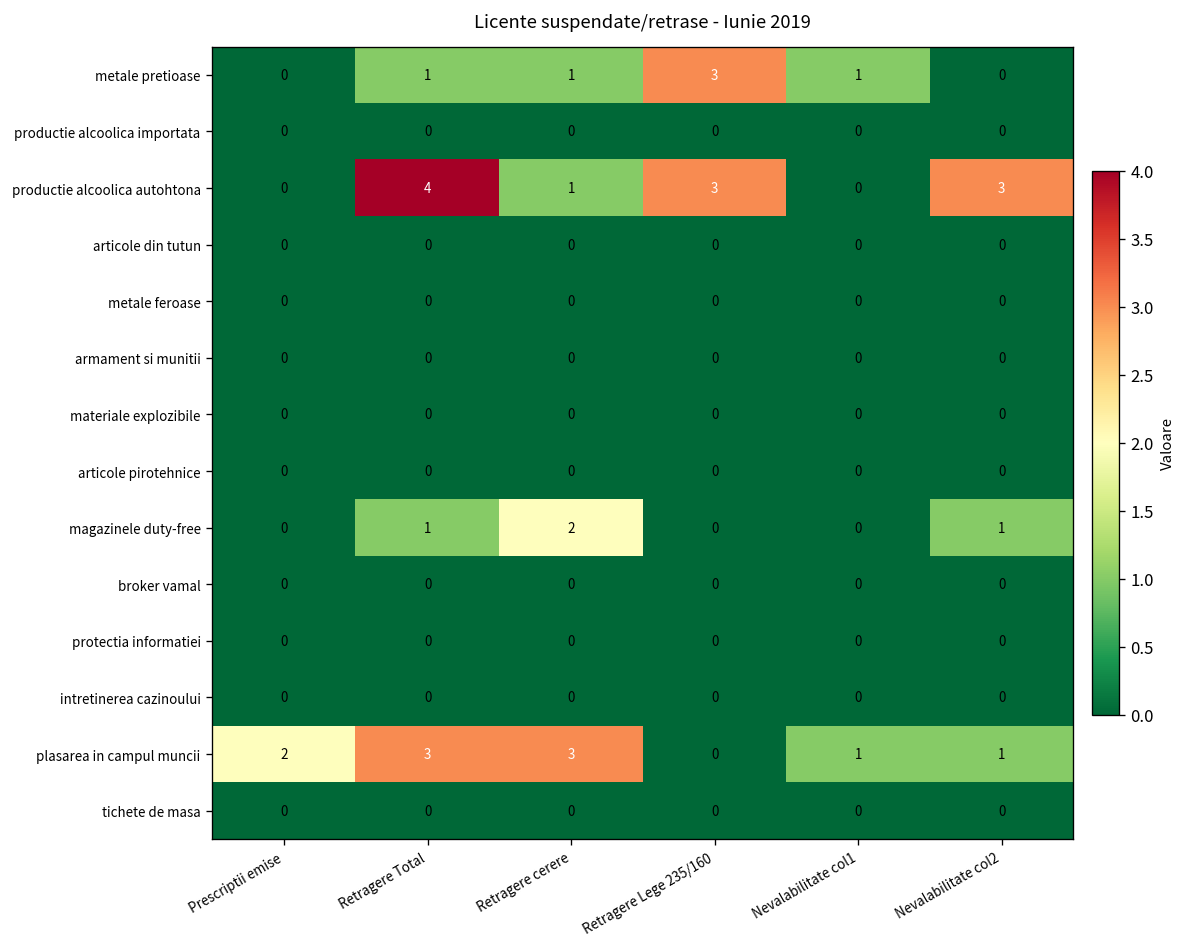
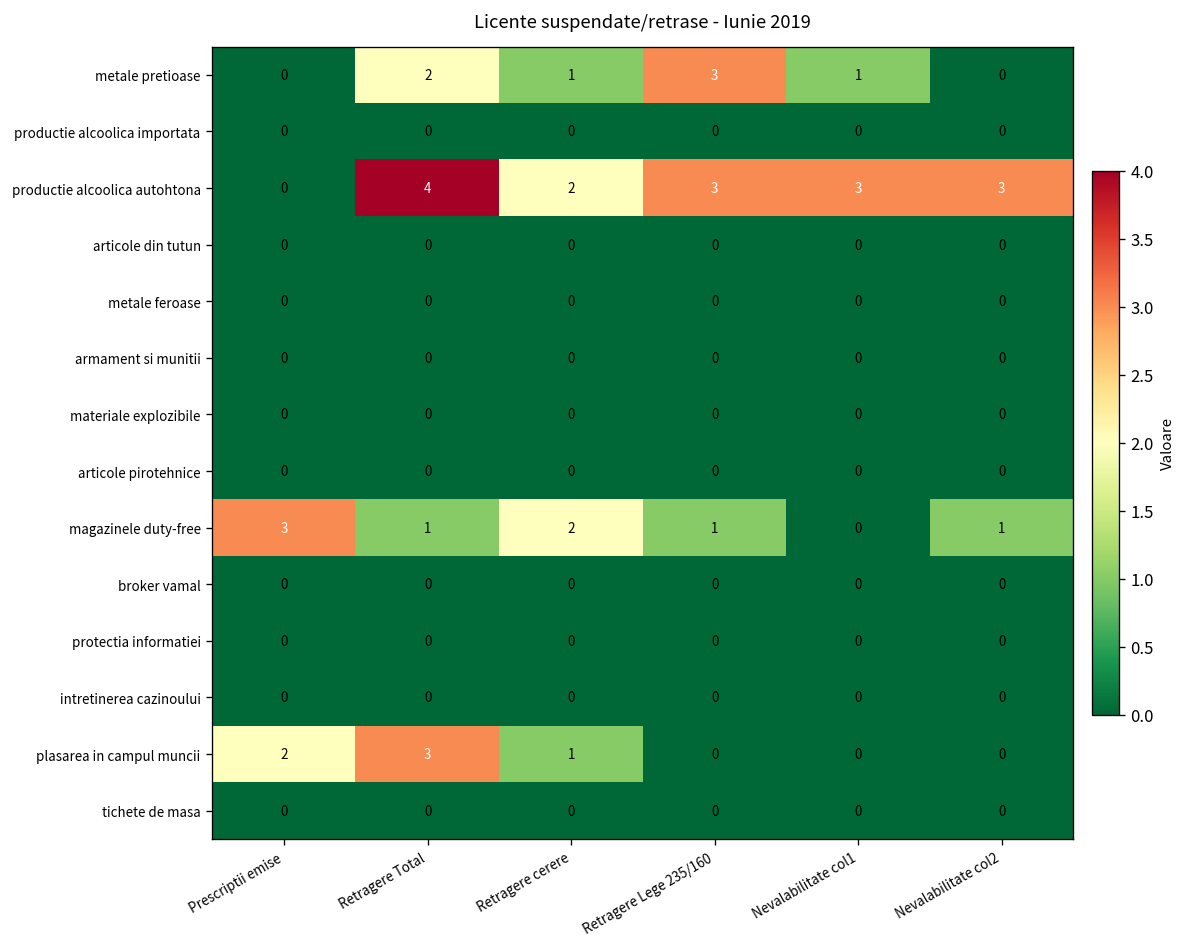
  {
    "metale pretioase": {
      "Prescriptii emise": 0,
-     "Retragere Total": 1,
+     "Retragere Total": 2,
      "Retragere cerere": 1,
      "Retragere Lege 235/160": 3,
      "Nevalabilitate col1": 1,
      "Nevalabilitate col2": 0
    },
    "productie alcoolica importata": {
      "Prescriptii emise": 0,
      "Retragere Total": 0,
      "Retragere cerere": 0,
      "Retragere Lege 235/160": 0,
      "Nevalabilitate col1": 0,
      "Nevalabilitate col2": 0
    },
    "productie alcoolica autohtona": {
      "Prescriptii emise": 0,
      "Retragere Total": 4,
-     "Retragere cerere": 1,
+     "Retragere cerere": 2,
      "Retragere Lege 235/160": 3,
-     "Nevalabilitate col1": 0,
+     "Nevalabilitate col1": 3,
      "Nevalabilitate col2": 3
    },
    "articole din tutun": {
      "Prescriptii emise": 0,
      "Retragere Total": 0,
      "Retragere cerere": 0,
      "Retragere Lege 235/160": 0,
      "Nevalabilitate col1": 0,
      "Nevalabilitate col2": 0
    },
    "metale feroase": {
      "Prescriptii emise": 0,
      "Retragere Total": 0,
      "Retragere cerere": 0,
      "Retragere Lege 235/160": 0,
      "Nevalabilitate col1": 0,
      "Nevalabilitate col2": 0
    },
    "armament si munitii": {
      "Prescriptii emise": 0,
      "Retragere Total": 0,
      "Retragere cerere": 0,
      "Retragere Lege 235/160": 0,
      "Nevalabilitate col1": 0,
      "Nevalabilitate col2": 0
    },
    "materiale explozibile": {
      "Prescriptii emise": 0,
      "Retragere Total": 0,
      "Retragere cerere": 0,
      "Retragere Lege 235/160": 0,
      "Nevalabilitate col1": 0,
      "Nevalabilitate col2": 0
    },
    "articole pirotehnice": {
      "Prescriptii emise": 0,
      "Retragere Total": 0,
      "Retragere cerere": 0,
      "Retragere Lege 235/160": 0,
      "Nevalabilitate col1": 0,
      "Nevalabilitate col2": 0
    },
    "magazinele duty-free": {
-     "Prescriptii emise": 0,
+     "Prescriptii emise": 3,
      "Retragere Total": 1,
      "Retragere cerere": 2,
-     "Retragere Lege 235/160": 0,
+     "Retragere Lege 235/160": 1,
      "Nevalabilitate col1": 0,
      "Nevalabilitate col2": 1
    },
    "broker vamal": {
      "Prescriptii emise": 0,
      "Retragere Total": 0,
      "Retragere cerere": 0,
      "Retragere Lege 235/160": 0,
      "Nevalabilitate col1": 0,
      "Nevalabilitate col2": 0
    },
    "protectia informatiei": {
      "Prescriptii emise": 0,
      "Retragere Total": 0,
      "Retragere cerere": 0,
      "Retragere Lege 235/160": 0,
      "Nevalabilitate col1": 0,
      "Nevalabilitate col2": 0
    },
    "intretinerea cazinoului": {
      "Prescriptii emise": 0,
      "Retragere Total": 0,
      "Retragere cerere": 0,
      "Retragere Lege 235/160": 0,
      "Nevalabilitate col1": 0,
      "Nevalabilitate col2": 0
    },
    "plasarea in campul muncii": {
      "Prescriptii emise": 2,
      "Retragere Total": 3,
-     "Retragere cerere": 3,
+     "Retragere cerere": 1,
      "Retragere Lege 235/160": 0,
-     "Nevalabilitate col1": 1,
-     "Nevalabilitate col2": 1
+     "Nevalabilitate col1": 0,
+     "Nevalabilitate col2": 0
    },
    "tichete de masa": {
      "Prescriptii emise": 0,
      "Retragere Total": 0,
      "Retragere cerere": 0,
      "Retragere Lege 235/160": 0,
      "Nevalabilitate col1": 0,
      "Nevalabilitate col2": 0
    }
  }
